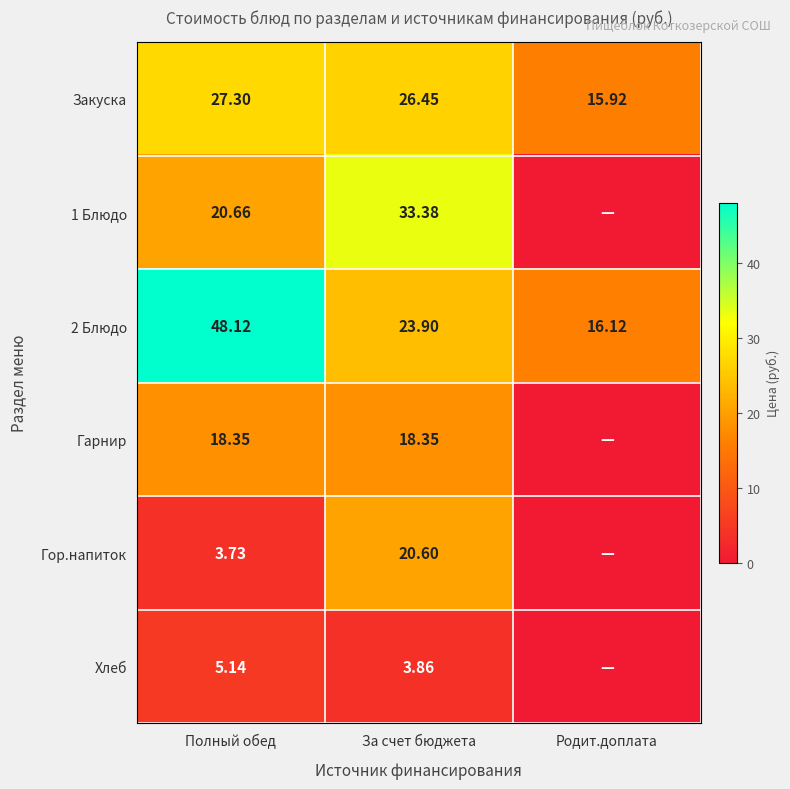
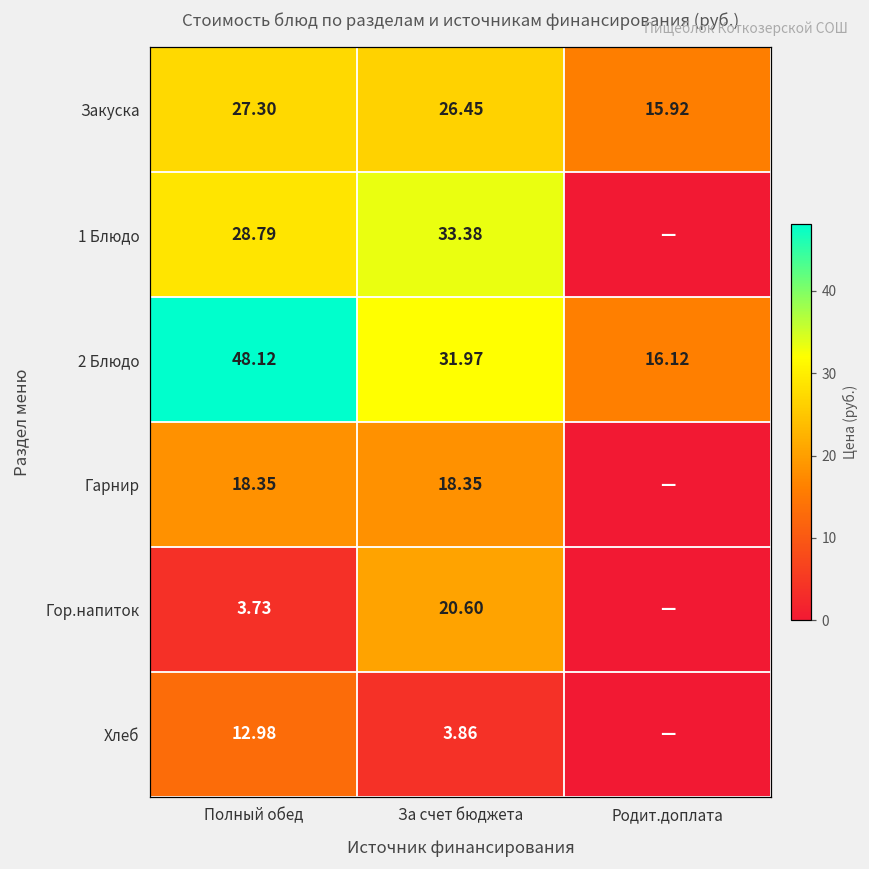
  {
    "Закуска": {
      "Полный обед": 27.30,
      "За счет бюджета": 26.45,
      "Родит.доплата": 15.92
    },
    "1 Блюдо": {
-     "Полный обед": 20.66,
+     "Полный обед": 28.79,
      "За счет бюджета": 33.38
    },
    "2 Блюдо": {
      "Полный обед": 48.12,
-     "За счет бюджета": 23.90,
+     "За счет бюджета": 31.97,
      "Родит.доплата": 16.12
    },
    "Гарнир": {
      "Полный обед": 18.35,
      "За счет бюджета": 18.35
    },
    "Гор.напиток": {
      "Полный обед": 3.73,
      "За счет бюджета": 20.60
    },
    "Хлеб": {
-     "Полный обед": 5.14,
+     "Полный обед": 12.98,
      "За счет бюджета": 3.86
    }
  }
